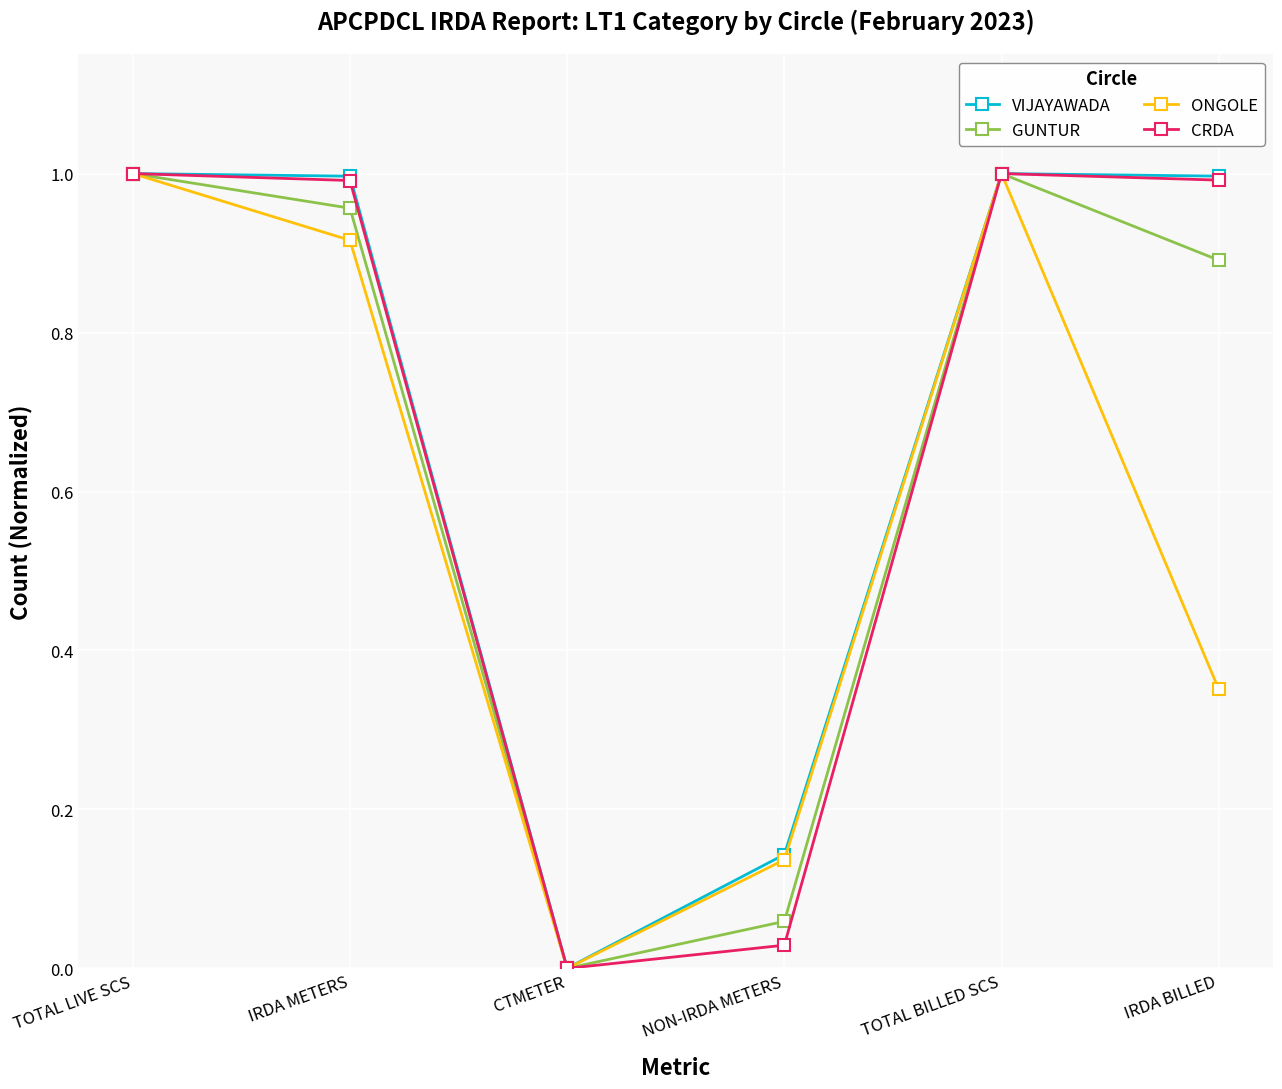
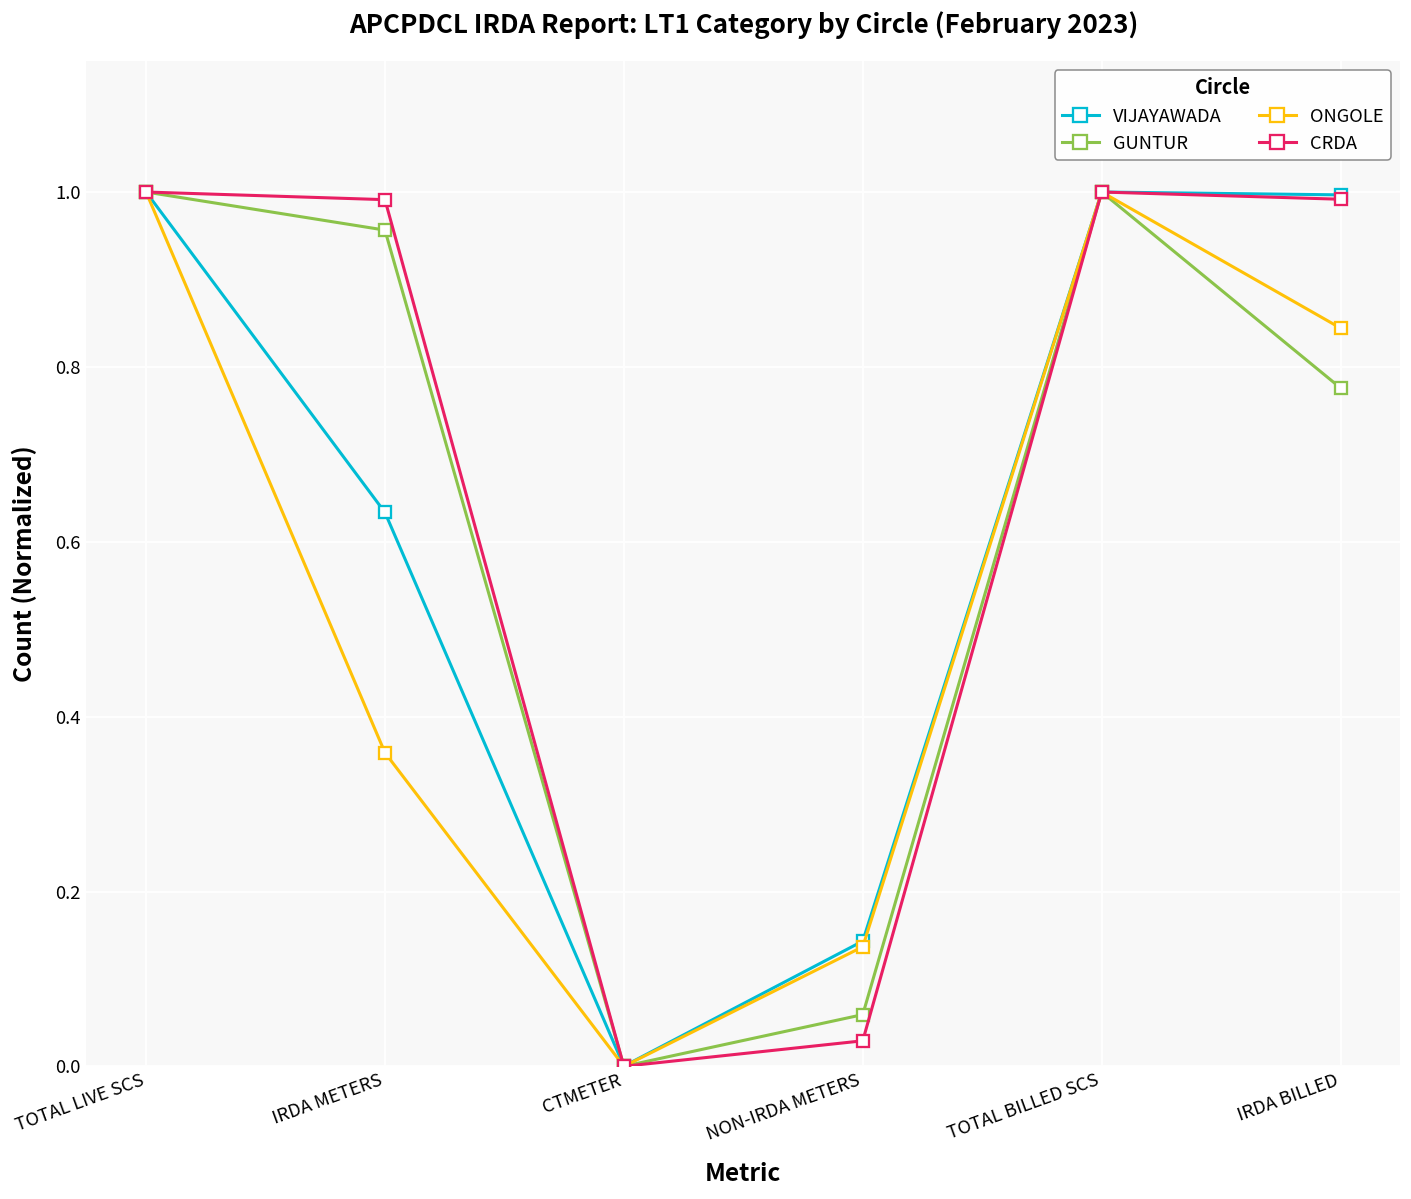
  {
    "VIJAYAWADA": {
-     "IRDA METERS": 1.00,
+     "IRDA METERS": 0.63,
      "NON-IRDA METERS": 0.14,
      "IRDA BILLED": 1.00
    },
    "GUNTUR": {
      "IRDA METERS": 0.96,
      "NON-IRDA METERS": 0.06,
-     "IRDA BILLED": 0.89
+     "IRDA BILLED": 0.78
    },
    "ONGOLE": {
-     "IRDA METERS": 0.92,
+     "IRDA METERS": 0.36,
      "NON-IRDA METERS": 0.14,
-     "IRDA BILLED": 0.35
+     "IRDA BILLED": 0.84
    },
    "CRDA": {
      "IRDA METERS": 0.99,
      "NON-IRDA METERS": 0.03,
      "IRDA BILLED": 0.99
    }
  }
